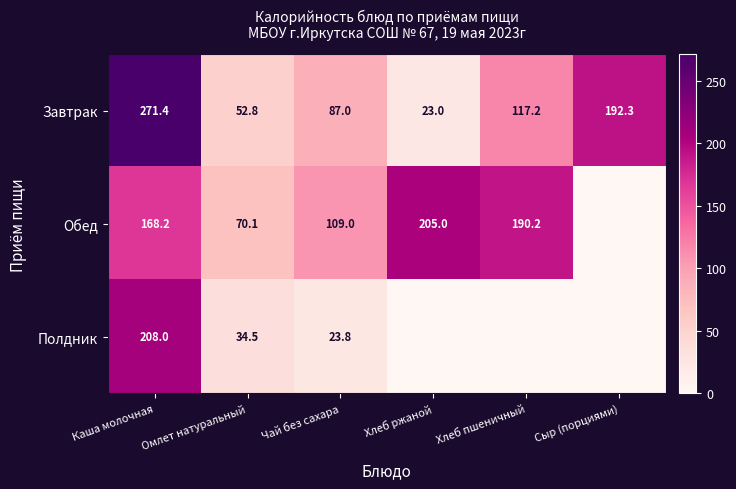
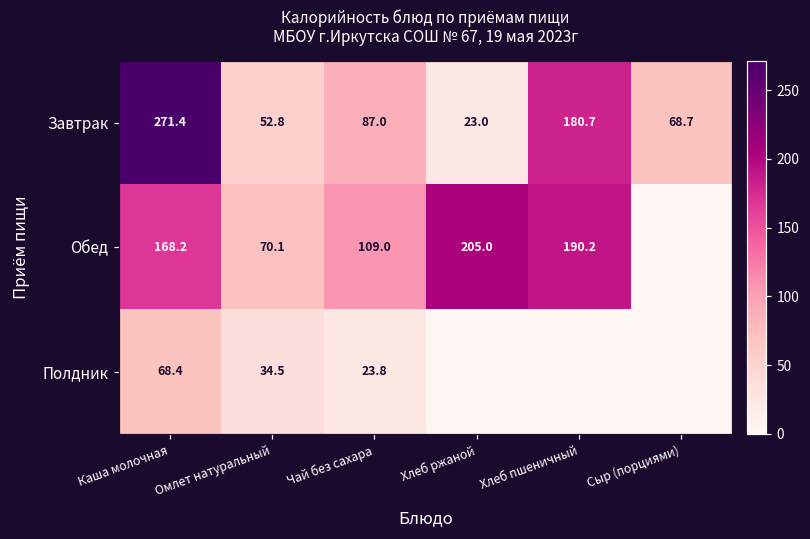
  {
    "Завтрак": {
      "Каша молочная": 271.4,
      "Омлет натуральный": 52.8,
      "Чай без сахара": 87.0,
      "Хлеб ржаной": 23.0,
-     "Хлеб пшеничный": 117.2,
-     "Сыр (порциями)": 192.3
+     "Хлеб пшеничный": 180.7,
+     "Сыр (порциями)": 68.7
    },
    "Обед": {
      "Каша молочная": 168.2,
      "Омлет натуральный": 70.1,
      "Чай без сахара": 109.0,
      "Хлеб ржаной": 205.0,
      "Хлеб пшеничный": 190.2
    },
    "Полдник": {
-     "Каша молочная": 208.0,
+     "Каша молочная": 68.4,
      "Омлет натуральный": 34.5,
      "Чай без сахара": 23.8
    }
  }
